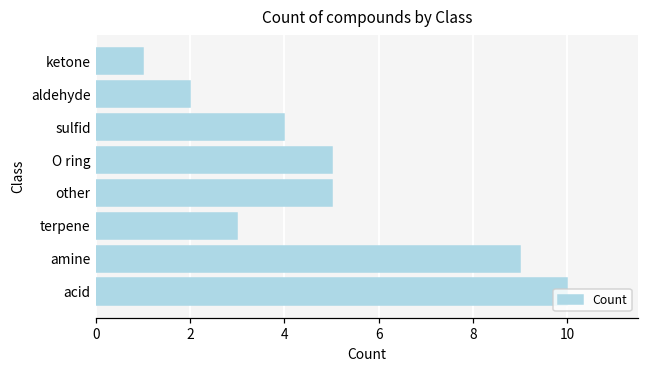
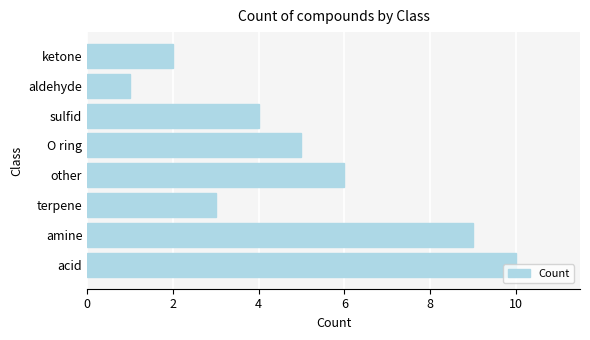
  {
-   "ketone": 1,
-   "aldehyde": 2,
+   "ketone": 2,
+   "aldehyde": 1,
    "sulfid": 4,
    "O ring": 5,
-   "other": 5,
+   "other": 6,
    "terpene": 3,
    "amine": 9
  }
